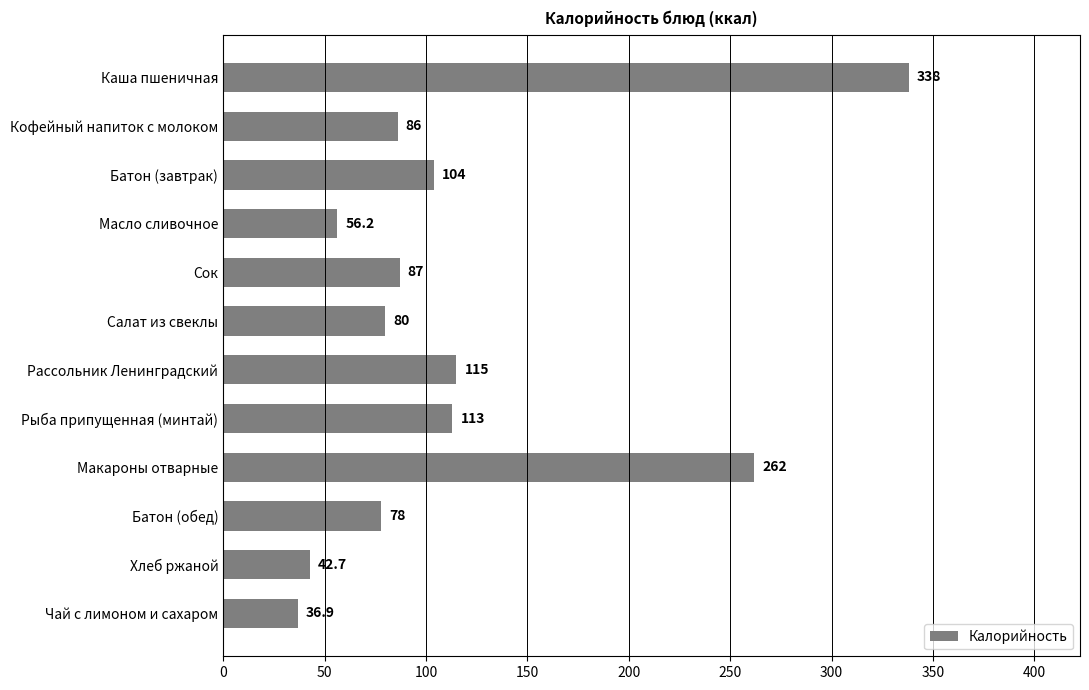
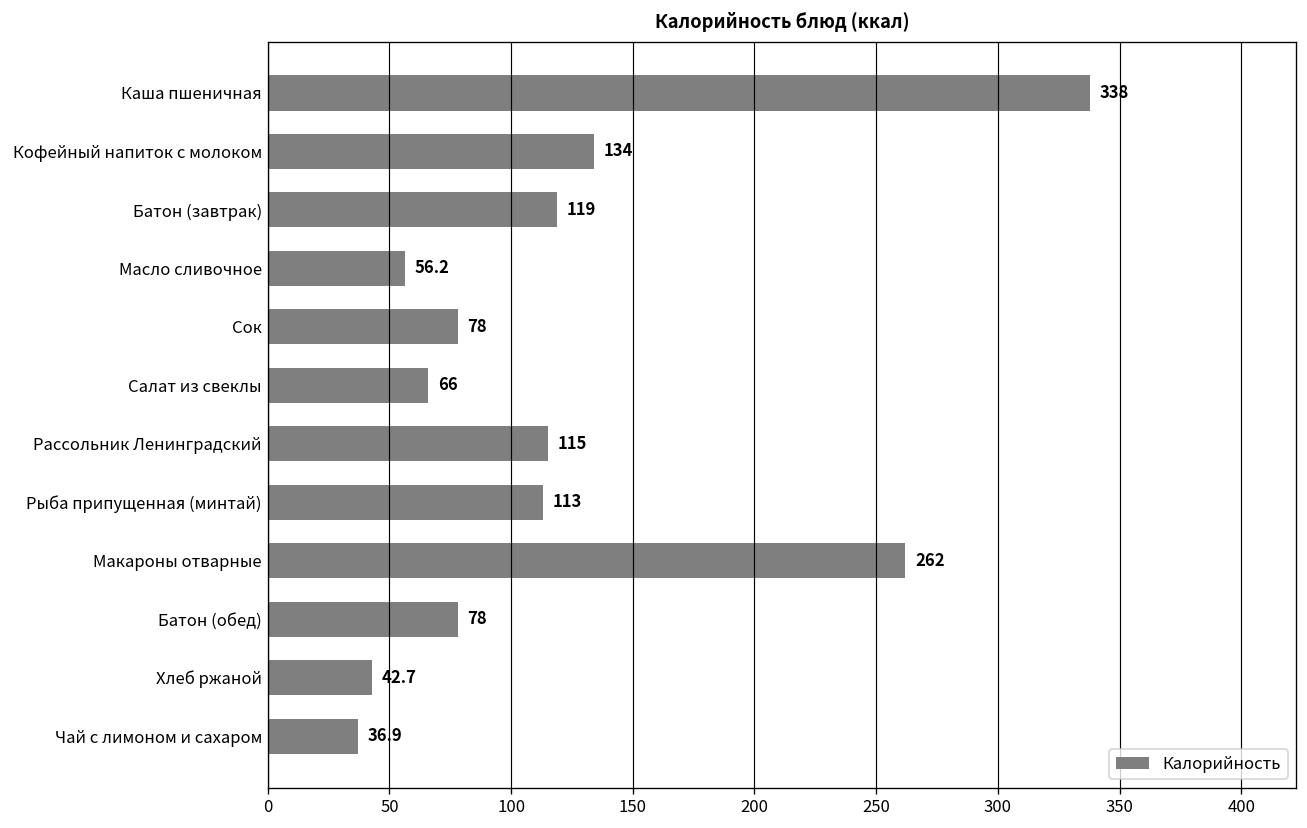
  {
    "Каша пшеничная": 338,
-   "Кофейный напиток с молоком": 86,
-   "Батон (завтрак)": 104,
+   "Кофейный напиток с молоком": 134,
+   "Батон (завтрак)": 119,
    "Масло сливочное": 56.2,
-   "Сок": 87,
-   "Салат из свеклы": 80,
+   "Сок": 78,
+   "Салат из свеклы": 66,
    "Рассольник Ленинградский": 115,
    "Рыба припущенная (минтай)": 113,
    "Макароны отварные": 262,
    "Батон (обед)": 78,
    "Хлеб ржаной": 42.7,
    "Чай с лимоном и сахаром": 36.9
  }
